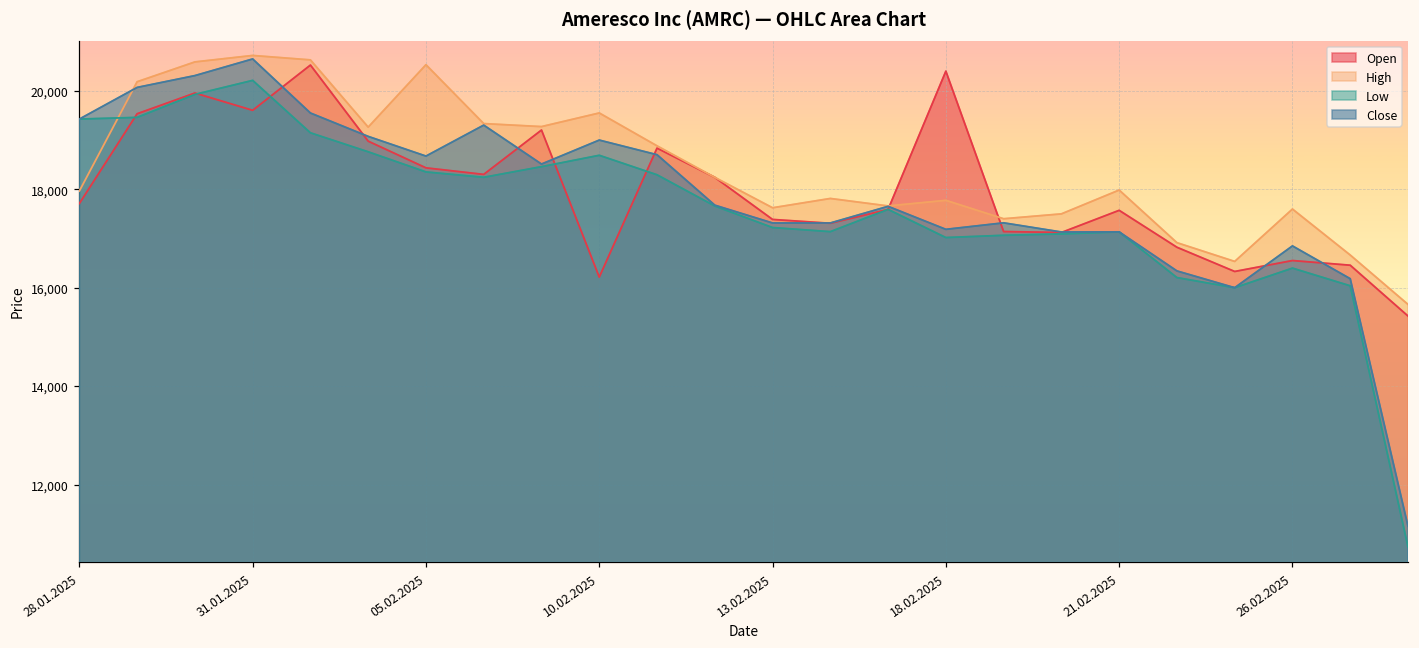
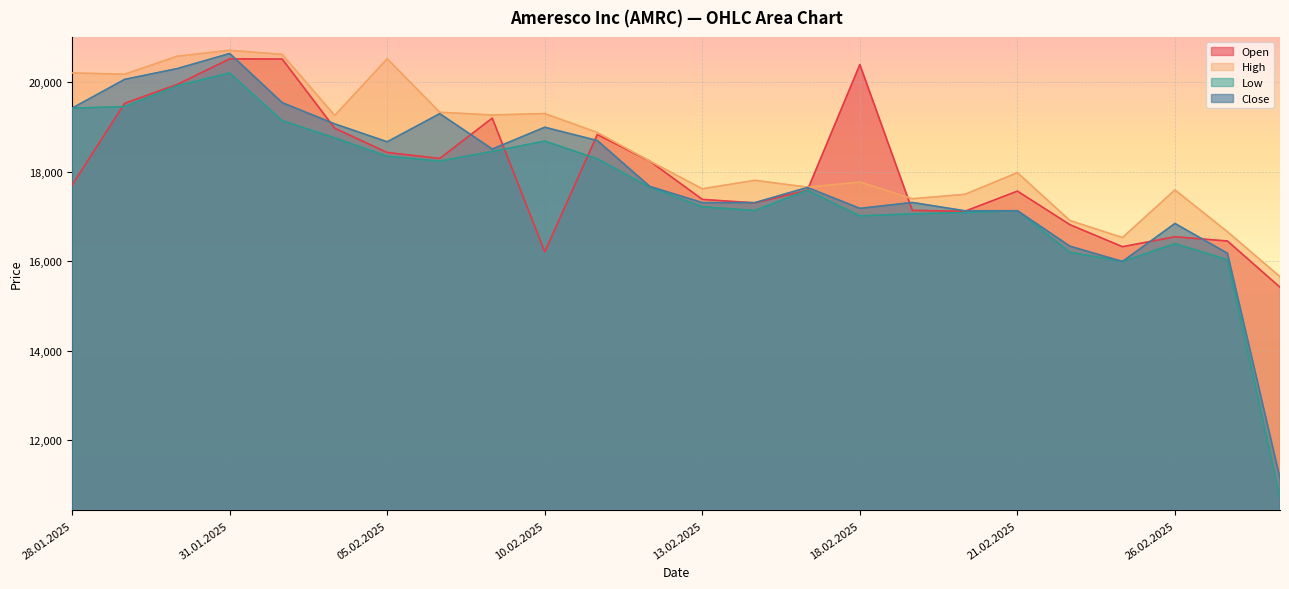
  {
    "Open": {
      "28.01.2025": "17,700",
-     "31.01.2025": "19,600",
+     "31.01.2025": "20,500",
      "05.02.2025": "18,400",
      "10.02.2025": "16,200",
      "13.02.2025": "17,400",
      "18.02.2025": "20,400",
      "21.02.2025": "17,600",
      "26.02.2025": "16,600"
    },
    "High": {
-     "28.01.2025": "18,000",
+     "28.01.2025": "20,200",
      "31.01.2025": "20,700",
      "05.02.2025": "20,500",
-     "10.02.2025": "19,500",
+     "10.02.2025": "19,300",
      "13.02.2025": "17,600",
      "18.02.2025": "17,800",
      "21.02.2025": "18,000",
      "26.02.2025": "17,600"
    }
  }
